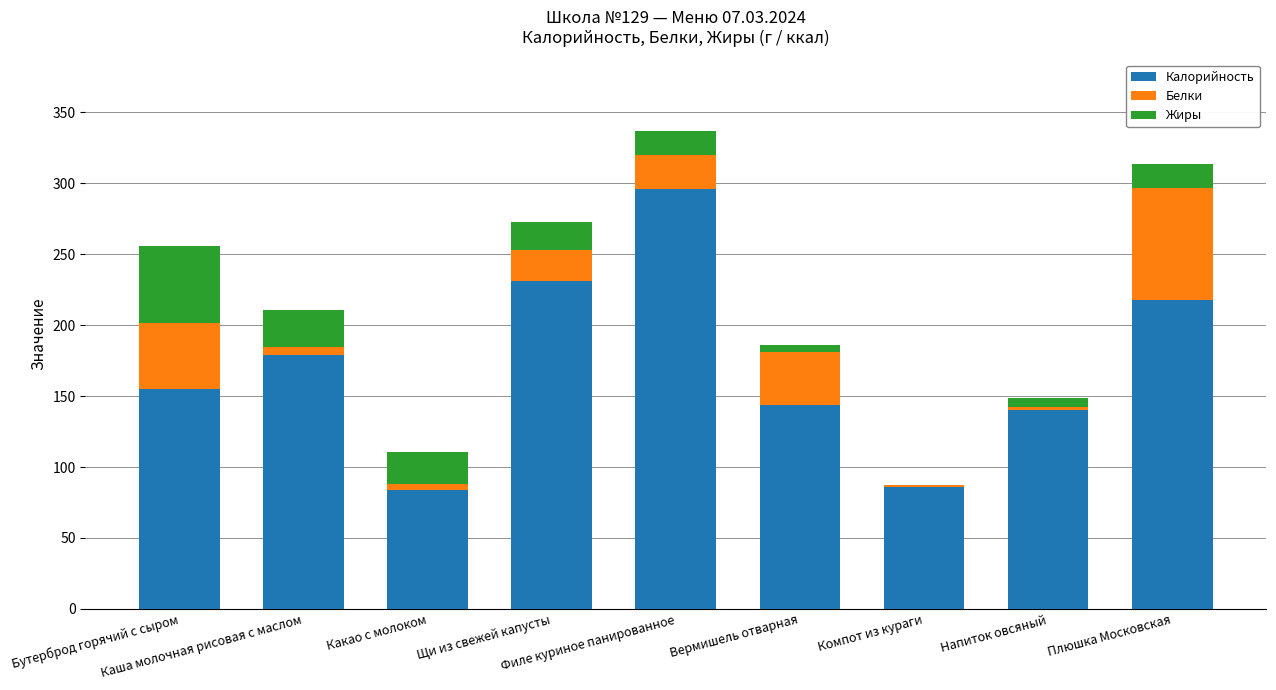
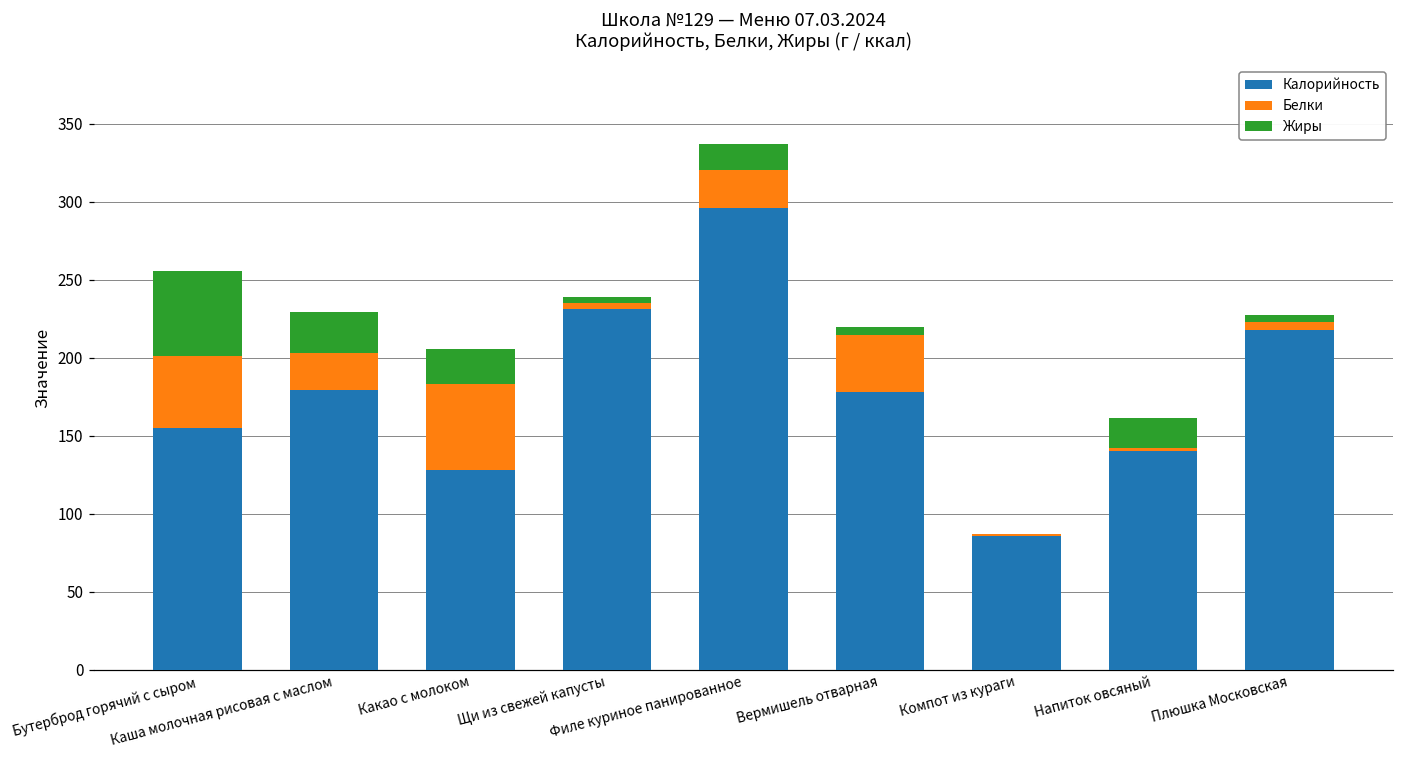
  {
    "Калорийность": {
      "Бутерброд горячий с сыром": 155,
      "Каша молочная рисовая с маслом": 179,
-     "Какао с молоком": 84,
+     "Какао с молоком": 128,
      "Щи из свежей капусты": 231,
      "Филе куриное панированное": 296,
-     "Вермишель отварная": 144,
+     "Вермишель отварная": 178,
      "Компот из кураги": 86,
      "Напиток овсяный": 140,
      "Плюшка Московская": 218
    },
    "Белки": {
      "Бутерброд горячий с сыром": 46,
-     "Каша молочная рисовая с маслом": 5,
-     "Какао с молоком": 4,
-     "Щи из свежей капусты": 22,
+     "Каша молочная рисовая с маслом": 24,
+     "Какао с молоком": 55,
+     "Щи из свежей капусты": 4,
      "Филе куриное панированное": 24,
      "Вермишель отварная": 37,
      "Напиток овсяный": 2,
-     "Плюшка Московская": 79
+     "Плюшка Московская": 5
    },
    "Жиры": {
      "Бутерброд горячий с сыром": 54,
      "Каша молочная рисовая с маслом": 26,
      "Какао с молоком": 22,
-     "Щи из свежей капусты": 20,
+     "Щи из свежей капусты": 4,
      "Филе куриное панированное": 17,
      "Вермишель отварная": 5,
      "Компот из кураги": 0,
-     "Напиток овсяный": 6,
-     "Плюшка Московская": 17
+     "Напиток овсяный": 19,
+     "Плюшка Московская": 5
    }
  }
